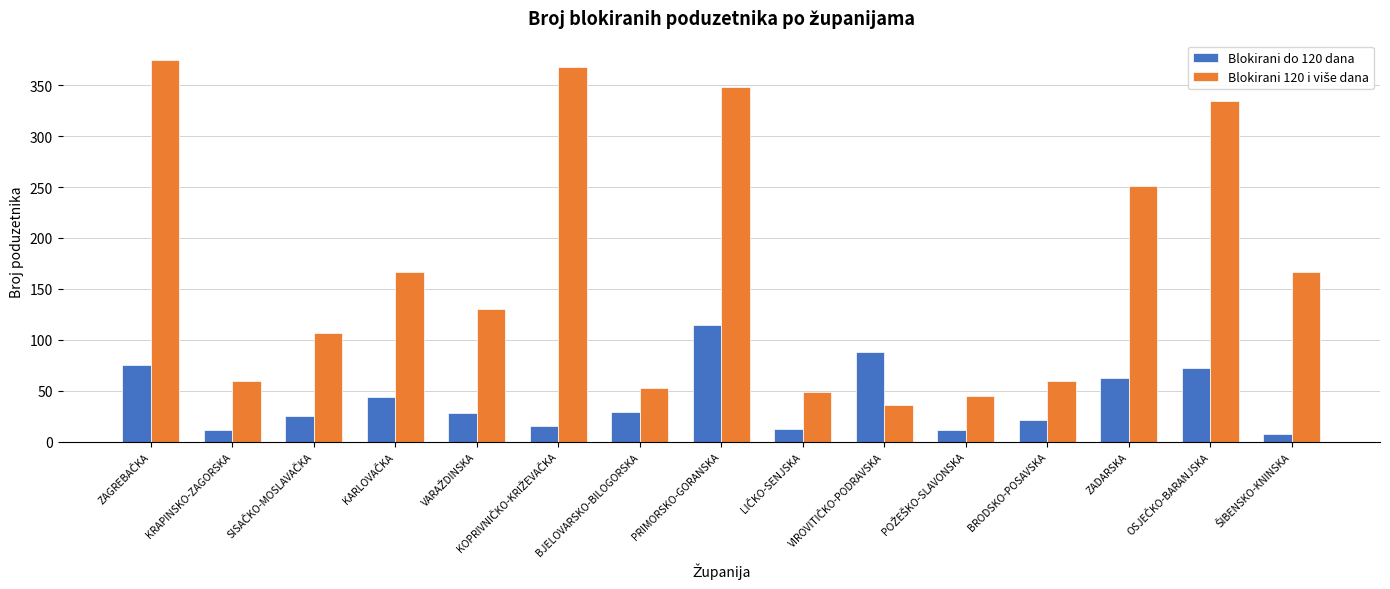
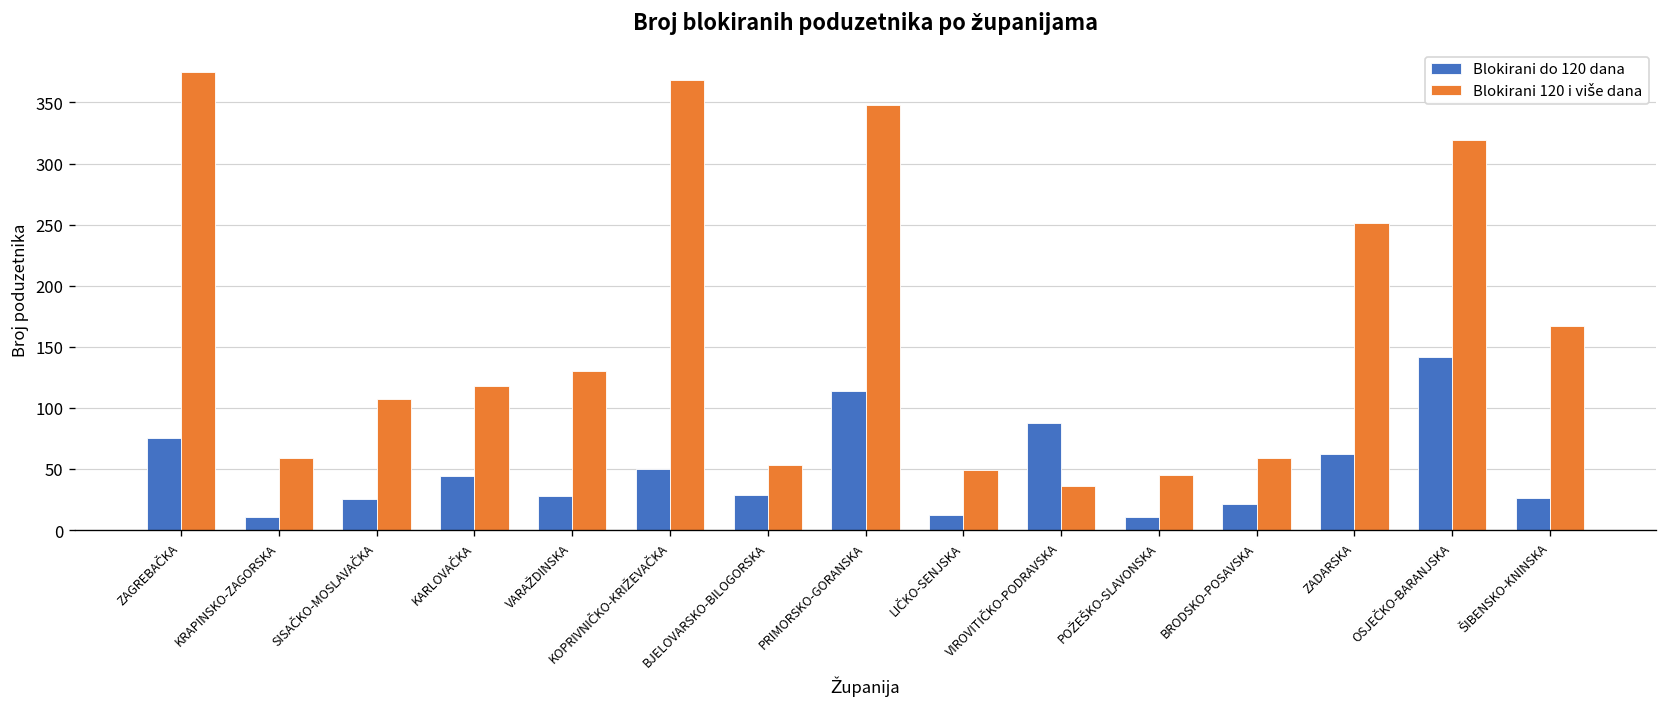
  {
    "Blokirani do 120 dana": {
      "ZAGREBAČKA": 75,
      "KRAPINSKO-ZAGORSKA": 11,
      "SISAČKO-MOSLAVAČKA": 25,
      "KARLOVAČKA": 44,
      "VARAŽDINSKA": 28,
-     "KOPRIVNIČKO-KRIŽEVAČKA": 15,
+     "KOPRIVNIČKO-KRIŽEVAČKA": 50,
      "BJELOVARSKO-BILOGORSKA": 29,
      "PRIMORSKO-GORANSKA": 114,
      "LIČKO-SENJSKA": 12,
      "VIROVITIČKO-PODRAVSKA": 88,
      "POŽEŠKO-SLAVONSKA": 11,
      "BRODSKO-POSAVSKA": 21,
      "ZADARSKA": 62,
-     "OSJEČKO-BARANJSKA": 72,
-     "ŠIBENSKO-KNINSKA": 7
+     "OSJEČKO-BARANJSKA": 142,
+     "ŠIBENSKO-KNINSKA": 26
    },
    "Blokirani 120 i više dana": {
      "ZAGREBAČKA": 375,
      "KRAPINSKO-ZAGORSKA": 59,
      "SISAČKO-MOSLAVAČKA": 107,
-     "KARLOVAČKA": 167,
+     "KARLOVAČKA": 118,
      "VARAŽDINSKA": 130,
      "KOPRIVNIČKO-KRIŽEVAČKA": 368,
      "BJELOVARSKO-BILOGORSKA": 53,
      "PRIMORSKO-GORANSKA": 348,
      "LIČKO-SENJSKA": 49,
      "VIROVITIČKO-PODRAVSKA": 36,
      "POŽEŠKO-SLAVONSKA": 45,
      "BRODSKO-POSAVSKA": 59,
      "ZADARSKA": 251,
-     "OSJEČKO-BARANJSKA": 334,
+     "OSJEČKO-BARANJSKA": 319,
      "ŠIBENSKO-KNINSKA": 167
    }
  }
